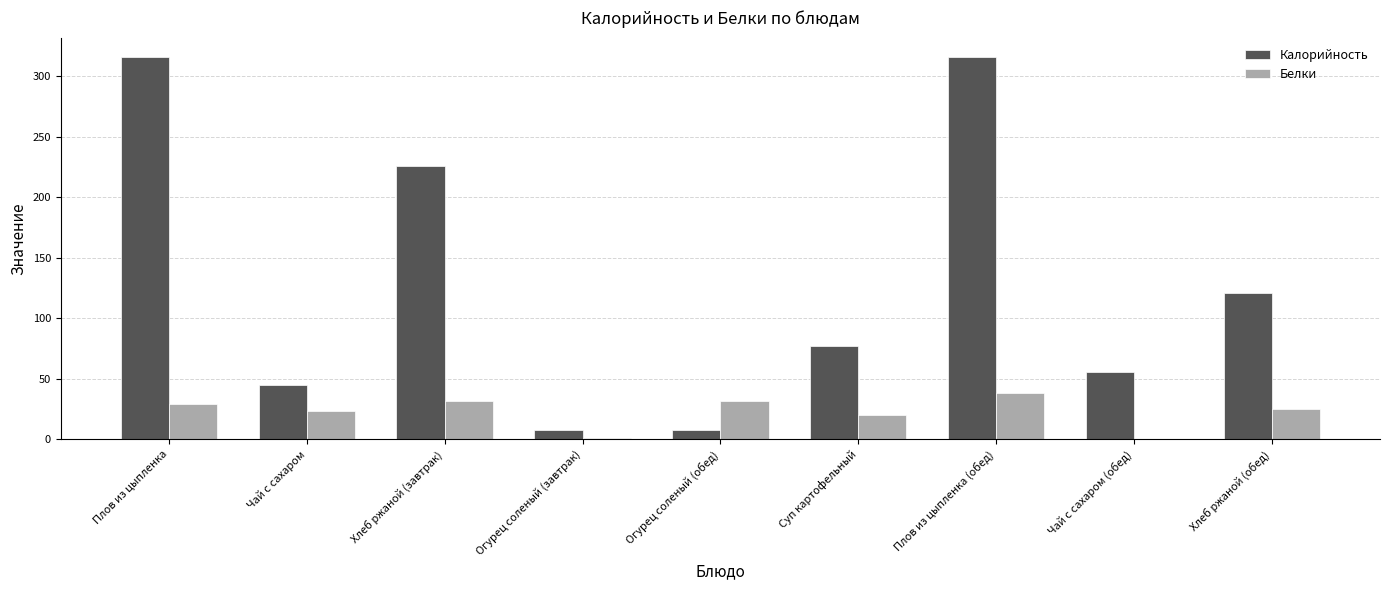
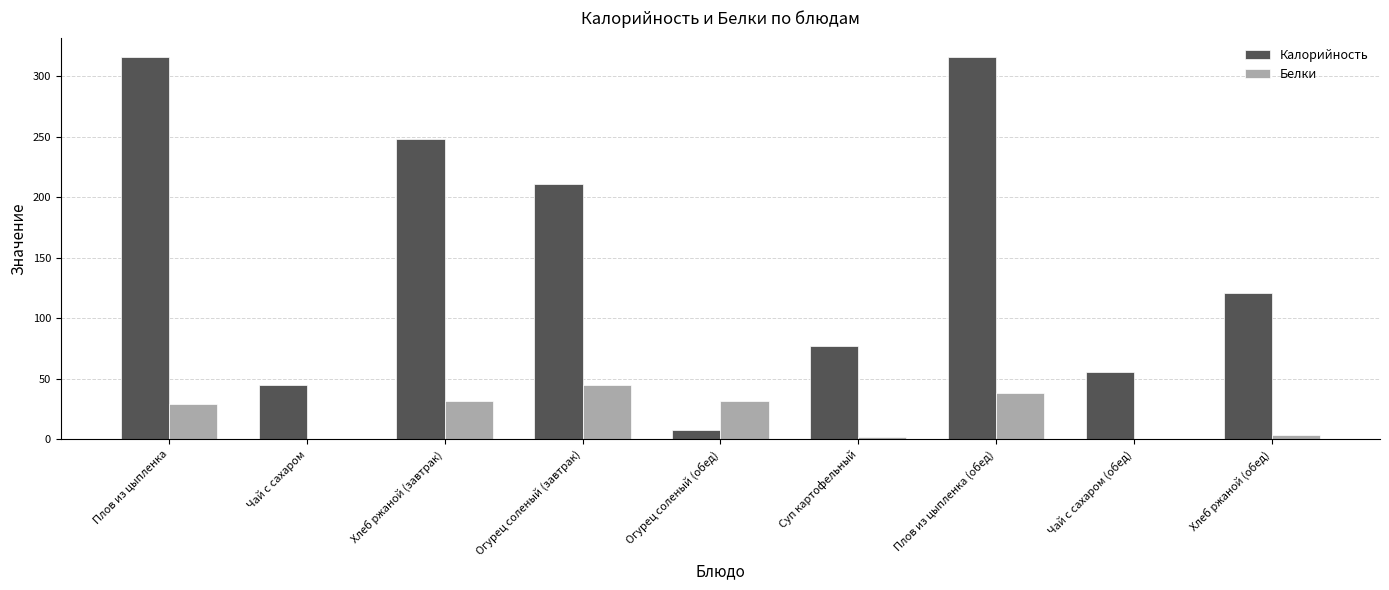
  {
    "Калорийность": {
      "Плов из цыпленка": 316,
      "Чай с сахаром": 45,
-     "Хлеб ржаной (завтрак)": 226,
-     "Огурец соленый (завтрак)": 8,
+     "Хлеб ржаной (завтрак)": 248,
+     "Огурец соленый (завтрак)": 211,
      "Огурец соленый (обед)": 8,
      "Суп картофельный": 77,
      "Плов из цыпленка (обед)": 316,
      "Чай с сахаром (обед)": 56,
      "Хлеб ржаной (обед)": 121
    },
    "Белки": {
      "Плов из цыпленка": 29,
-     "Чай с сахаром": 23,
+     "Чай с сахаром": 0,
      "Хлеб ржаной (завтрак)": 32,
-     "Огурец соленый (завтрак)": 1,
+     "Огурец соленый (завтрак)": 45,
      "Огурец соленый (обед)": 32,
-     "Суп картофельный": 20,
+     "Суп картофельный": 2,
      "Плов из цыпленка (обед)": 38,
-     "Хлеб ржаной (обед)": 25
+     "Хлеб ржаной (обед)": 4
    }
  }
